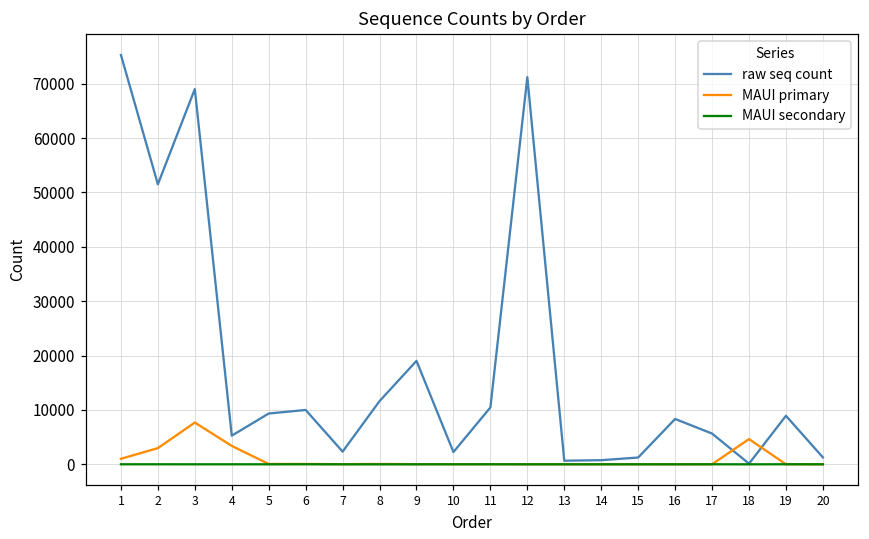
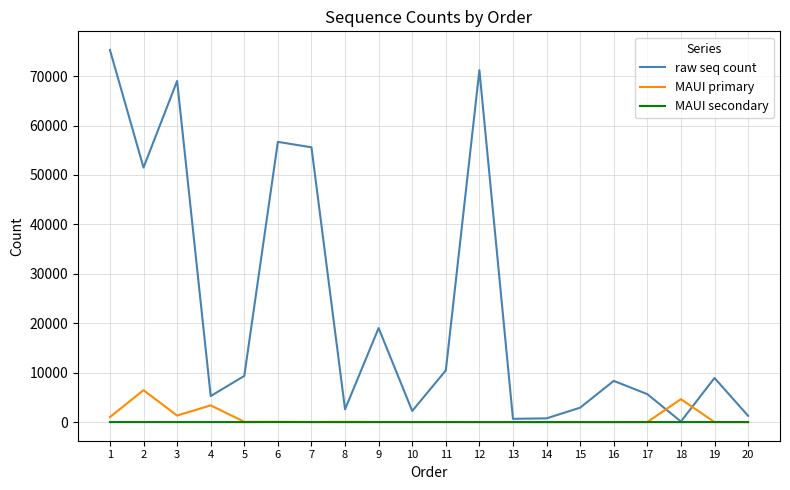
  {
    "raw seq count": {
      "1": 75000,
      "2": 51000,
      "3": 69000,
      "4": 5000,
      "5": 9000,
-     "6": 10000,
-     "7": 2000,
-     "8": 12000,
+     "6": 57000,
+     "7": 56000,
+     "8": 3000,
      "9": 19000,
      "10": 2000,
      "11": 10000,
      "12": 71000,
      "13": 1000,
      "14": 1000,
-     "15": 1000,
+     "15": 3000,
      "16": 8000,
      "17": 6000,
      "19": 9000,
      "20": 1000
    },
    "MAUI primary": {
      "1": 1000,
-     "2": 3000,
-     "3": 8000,
+     "2": 6000,
+     "3": 1000,
      "4": 3000,
      "18": 5000
    },
    "MAUI secondary": {
      "1": 0,
      "2": 0,
      "3": 0,
      "4": 0
    }
  }
